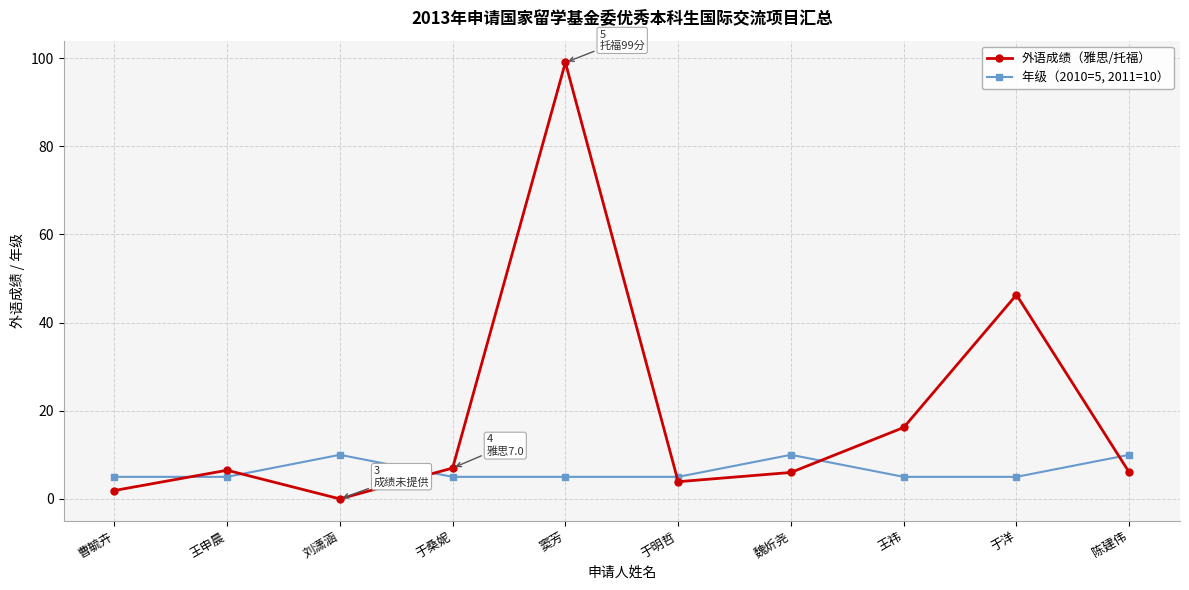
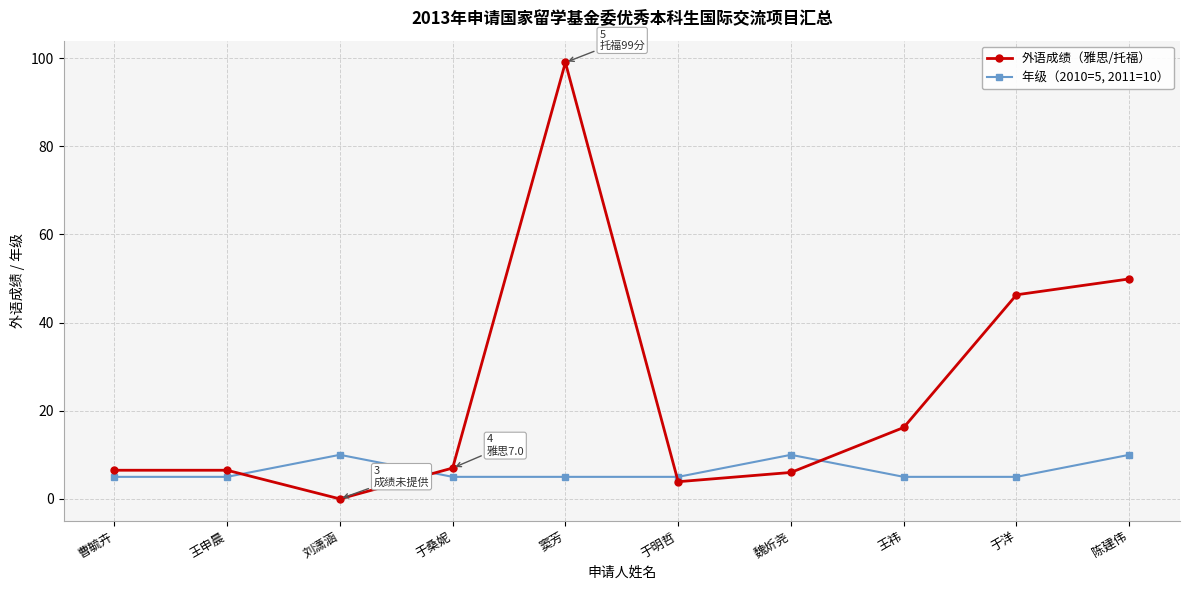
  {
    "外语成绩（雅思/托福）": {
-     "曹毓卉": 2,
+     "曹毓卉": 7,
      "王申晨": 7,
      "于明哲": 4,
      "魏炘尧": 6,
      "王祎": 16,
      "于洋": 46,
-     "陈建伟": 6
+     "陈建伟": 50
    },
    "年级（2010=5, 2011=10）": {
      "曹毓卉": 5,
      "王申晨": 5,
      "刘潇涵": 10,
      "于桑妮": 5,
      "窦芳": 5,
      "于明哲": 5,
      "魏炘尧": 10,
      "王祎": 5,
      "于洋": 5,
      "陈建伟": 10
    }
  }
